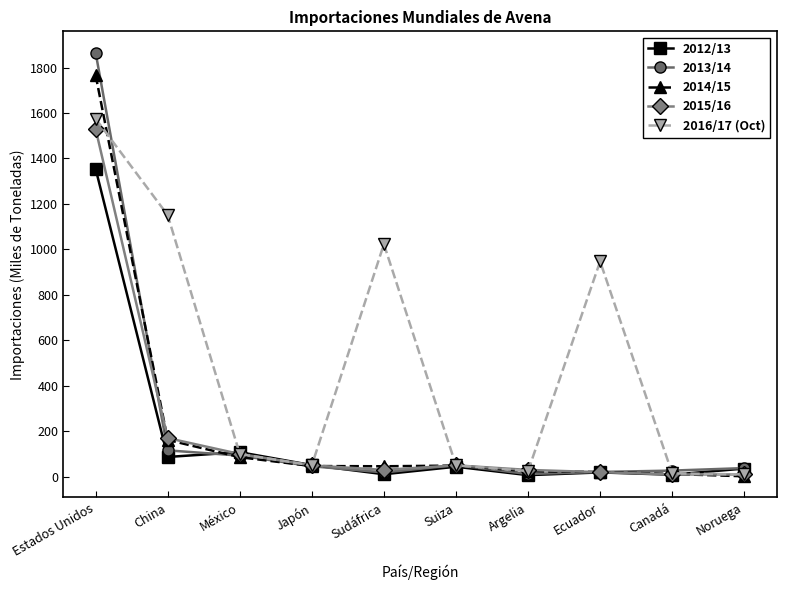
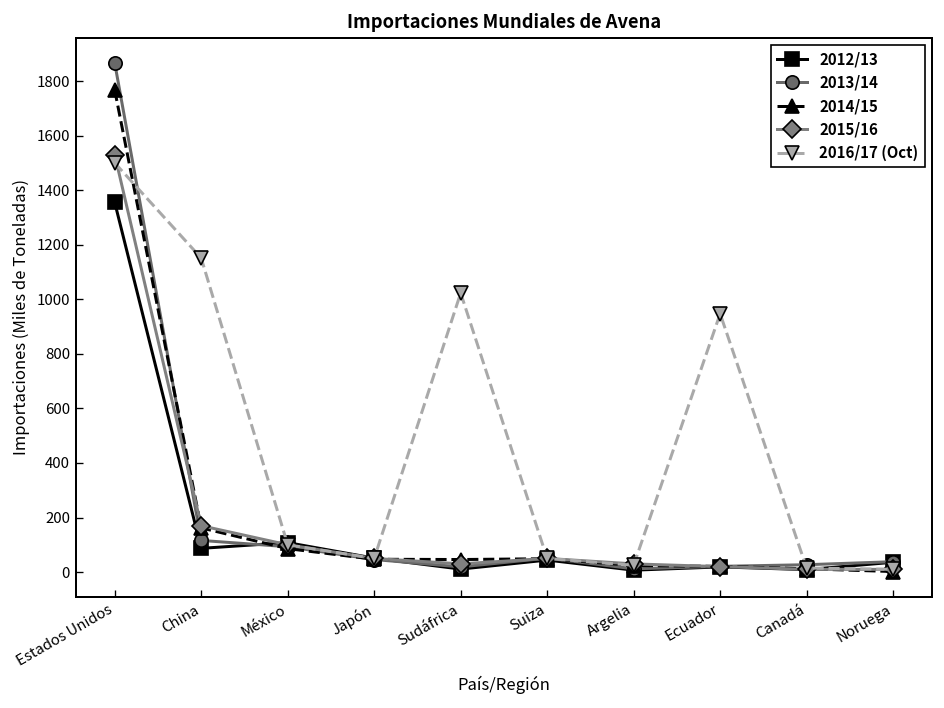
  {
    "2016/17 (Oct)": {
-     "Estados Unidos": 1580,
+     "Estados Unidos": 1500,
      "China": 1150,
      "Sudáfrica": 1020,
      "Ecuador": 950
    }
  }
